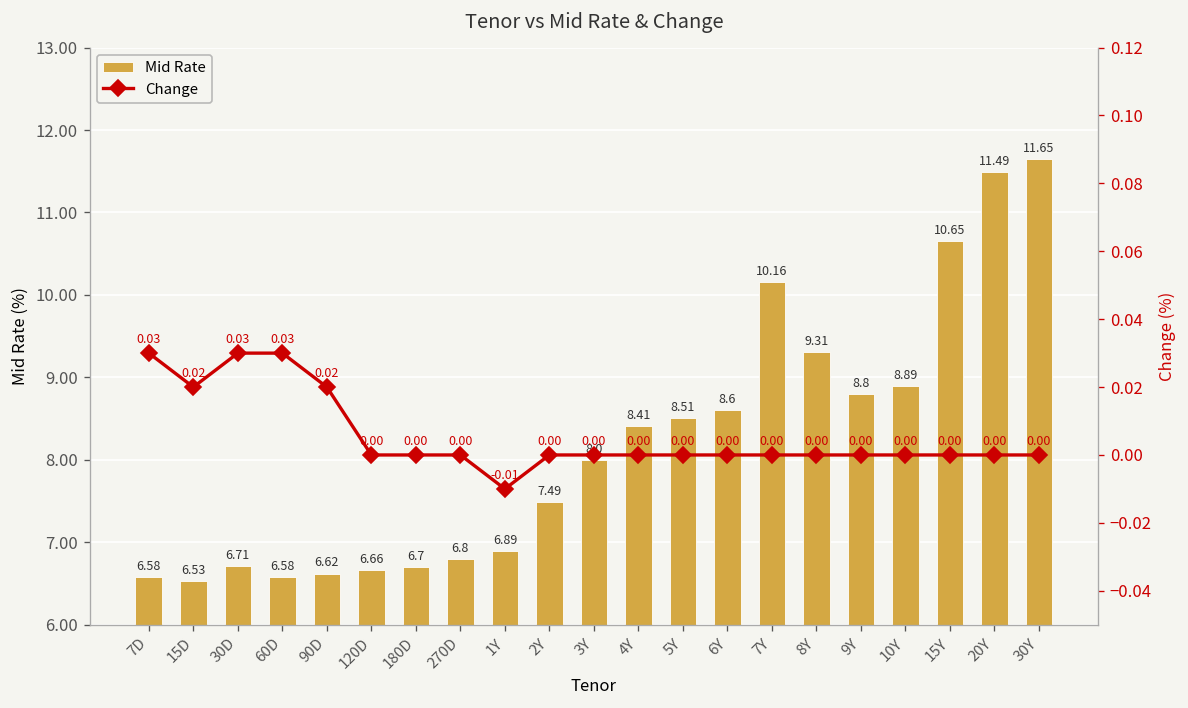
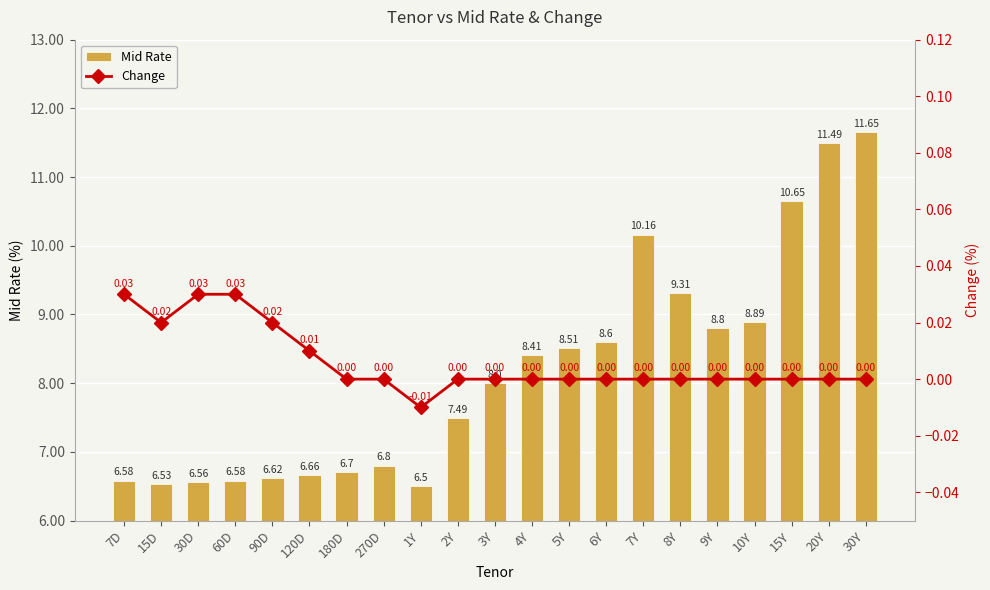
  {
    "Mid Rate": {
      "7D": 6.58,
      "15D": 6.53,
-     "30D": 6.71,
+     "30D": 6.56,
      "60D": 6.58,
      "90D": 6.62,
      "120D": 6.66,
      "180D": 6.7,
      "270D": 6.8,
-     "1Y": 6.89,
+     "1Y": 6.5,
      "2Y": 7.49,
      "4Y": 8.41,
      "5Y": 8.51,
      "6Y": 8.6,
      "7Y": 10.16,
      "8Y": 9.31,
      "9Y": 8.8,
      "10Y": 8.89,
      "15Y": 10.65,
      "20Y": 11.49,
      "30Y": 11.65
    },
    "Change": {
      "7D": 0.03,
      "15D": 0.02,
      "30D": 0.03,
      "60D": 0.03,
      "90D": 0.02,
-     "120D": 0.00,
+     "120D": 0.01,
      "180D": 0.00,
      "270D": 0.00,
      "1Y": -0.01,
      "2Y": 0.00,
      "4Y": 0.00,
      "5Y": 0.00,
      "6Y": 0.00,
      "7Y": 0.00,
      "8Y": 0.00,
      "9Y": 0.00,
      "10Y": 0.00,
      "15Y": 0.00,
      "20Y": 0.00,
      "30Y": 0.00
    }
  }
